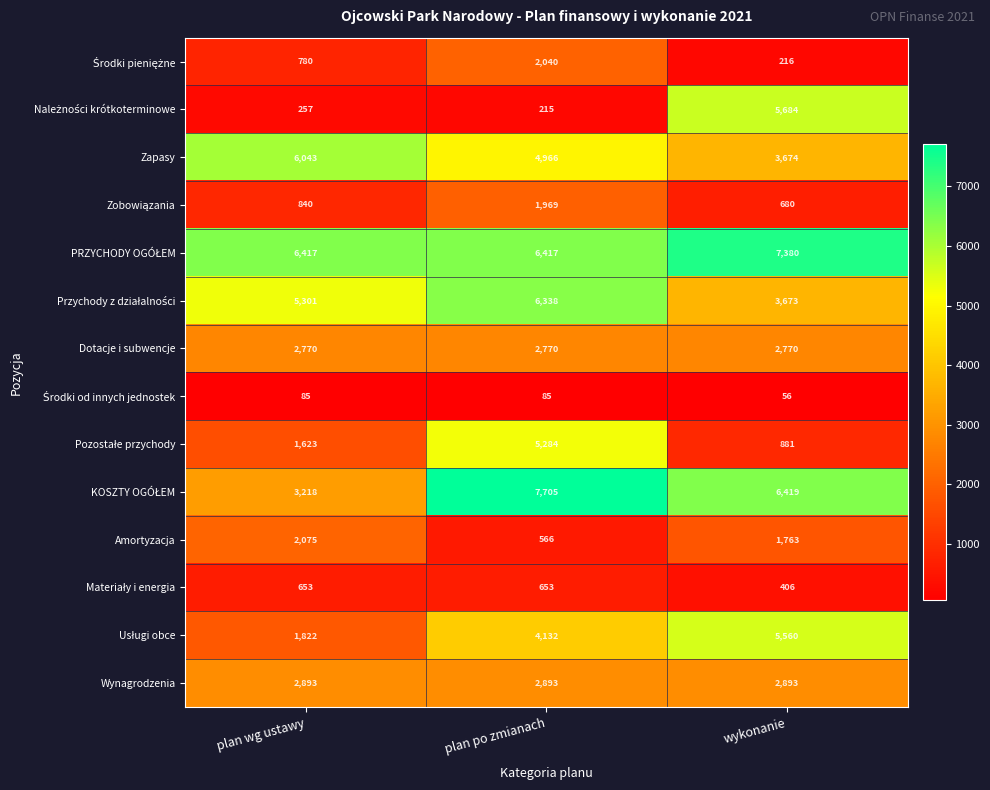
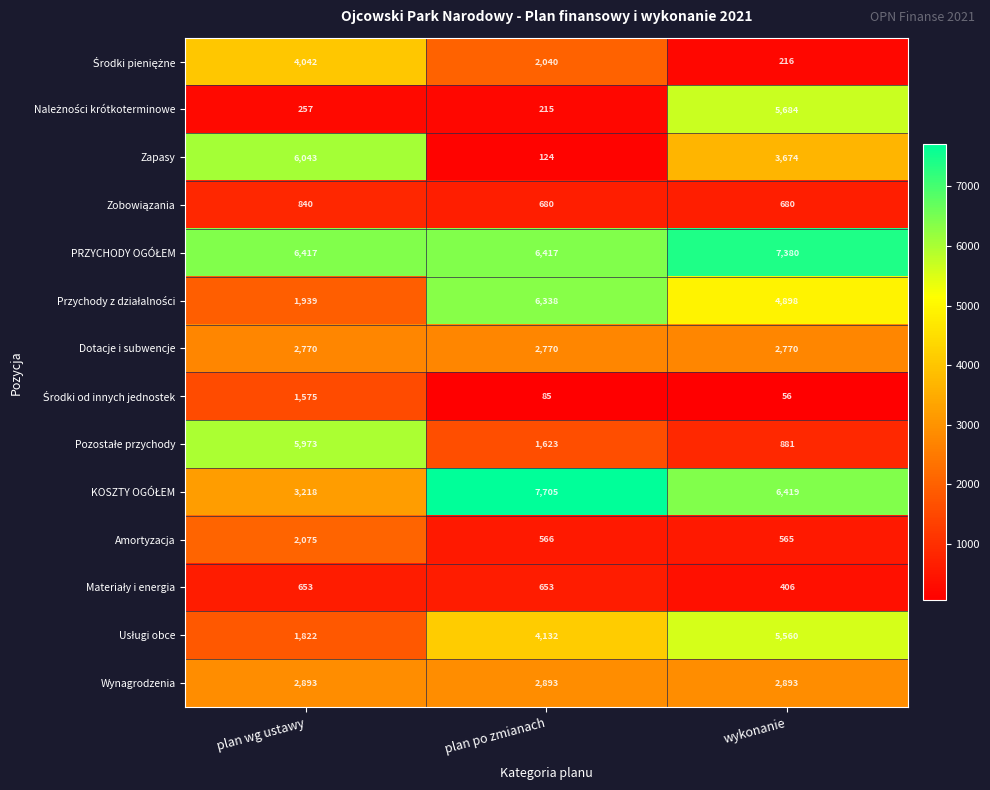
  {
    "Środki pieniężne": {
-     "plan wg ustawy": "780",
+     "plan wg ustawy": "4,042",
      "plan po zmianach": "2,040",
      "wykonanie": "216"
    },
    "Należności krótkoterminowe": {
      "plan wg ustawy": "257",
      "plan po zmianach": "215",
      "wykonanie": "5,684"
    },
    "Zapasy": {
      "plan wg ustawy": "6,043",
-     "plan po zmianach": "4,966",
+     "plan po zmianach": "124",
      "wykonanie": "3,674"
    },
    "Zobowiązania": {
      "plan wg ustawy": "840",
-     "plan po zmianach": "1,969",
+     "plan po zmianach": "680",
      "wykonanie": "680"
    },
    "PRZYCHODY OGÓŁEM": {
      "plan wg ustawy": "6,417",
      "plan po zmianach": "6,417",
      "wykonanie": "7,380"
    },
    "Przychody z działalności": {
-     "plan wg ustawy": "5,301",
+     "plan wg ustawy": "1,939",
      "plan po zmianach": "6,338",
-     "wykonanie": "3,673"
+     "wykonanie": "4,898"
    },
    "Dotacje i subwencje": {
      "plan wg ustawy": "2,770",
      "plan po zmianach": "2,770",
      "wykonanie": "2,770"
    },
    "Środki od innych jednostek": {
-     "plan wg ustawy": "85",
+     "plan wg ustawy": "1,575",
      "plan po zmianach": "85",
      "wykonanie": "56"
    },
    "Pozostałe przychody": {
-     "plan wg ustawy": "1,623",
-     "plan po zmianach": "5,284",
+     "plan wg ustawy": "5,973",
+     "plan po zmianach": "1,623",
      "wykonanie": "881"
    },
    "KOSZTY OGÓŁEM": {
      "plan wg ustawy": "3,218",
      "plan po zmianach": "7,705",
      "wykonanie": "6,419"
    },
    "Amortyzacja": {
      "plan wg ustawy": "2,075",
      "plan po zmianach": "566",
-     "wykonanie": "1,763"
+     "wykonanie": "565"
    },
    "Materiały i energia": {
      "plan wg ustawy": "653",
      "plan po zmianach": "653",
      "wykonanie": "406"
    },
    "Usługi obce": {
      "plan wg ustawy": "1,822",
      "plan po zmianach": "4,132",
      "wykonanie": "5,560"
    },
    "Wynagrodzenia": {
      "plan wg ustawy": "2,893",
      "plan po zmianach": "2,893",
      "wykonanie": "2,893"
    }
  }
